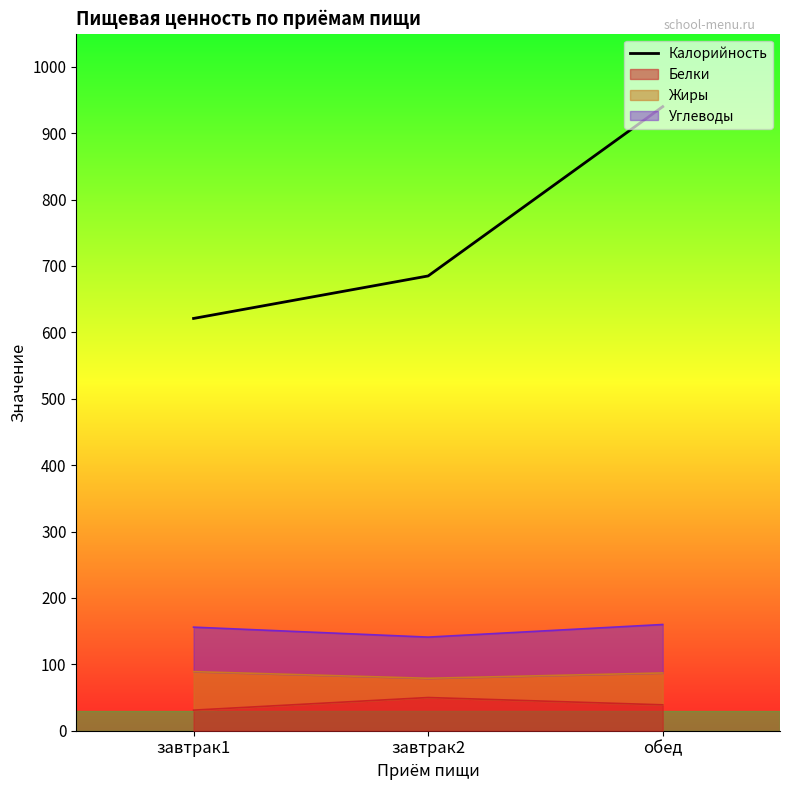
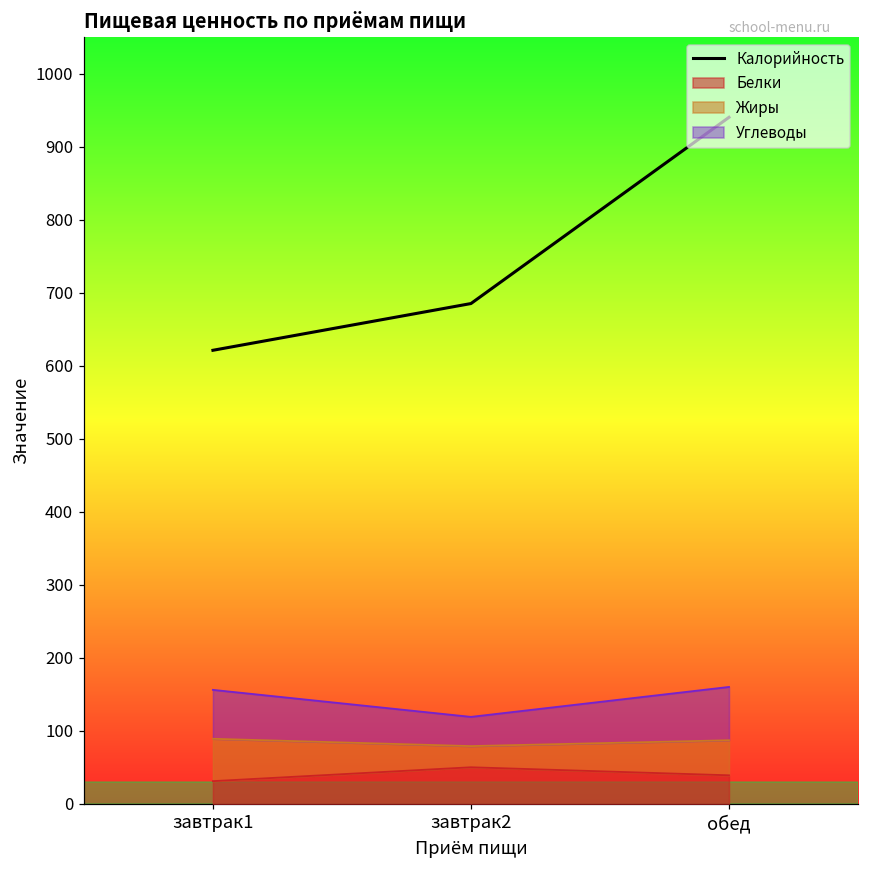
  {
    "Калорийность": {
      "завтрак1": 620,
      "завтрак2": 690
    },
    "Белки": {
      "завтрак1": 30,
      "завтрак2": 50,
      "обед": 40
    },
    "Жиры": {
      "завтрак1": 60,
      "завтрак2": 30,
      "обед": 50
    },
    "Углеводы": {
      "завтрак1": 70,
-     "завтрак2": 60,
+     "завтрак2": 40,
      "обед": 70
    }
  }
